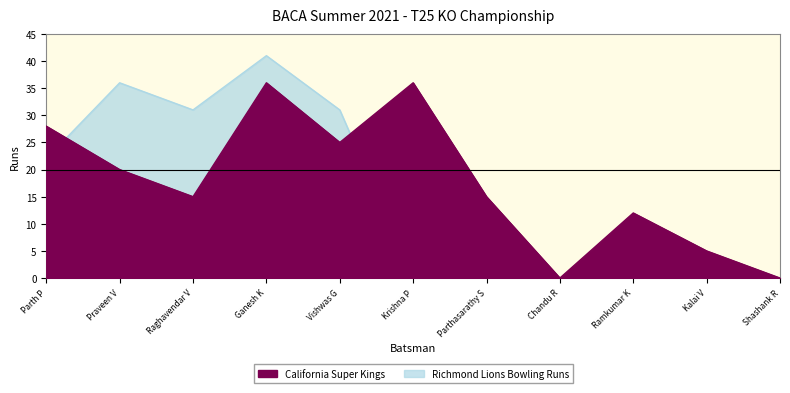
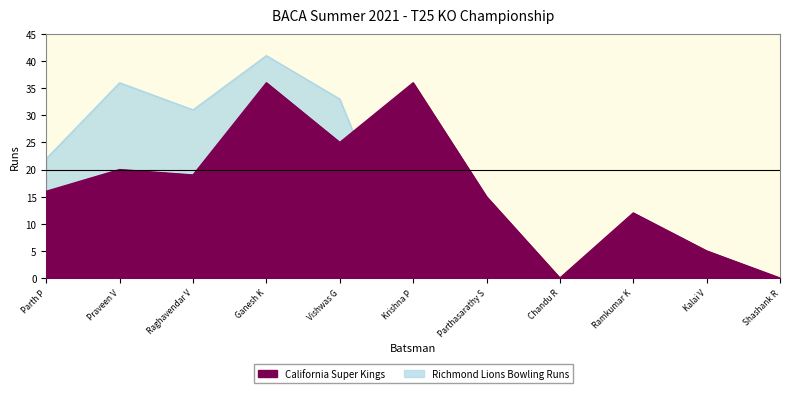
  {
    "California Super Kings": {
-     "Parth P": 28,
+     "Parth P": 16,
      "Praveen V": 20,
-     "Raghavendar V": 15,
+     "Raghavendar V": 19,
      "Ganesh K": 36,
      "Vishwas G": 25,
      "Krishna P": 36,
      "Parthasarathy S": 15,
      "Ramkumar K": 12,
      "Kalai V": 5
    },
    "Richmond Lions Bowling Runs": {
      "Parth P": 22,
      "Praveen V": 36,
      "Raghavendar V": 31,
      "Ganesh K": 41,
-     "Vishwas G": 31,
+     "Vishwas G": 33,
      "Krishna P": 0,
      "Parthasarathy S": 0,
      "Ramkumar K": 0,
      "Kalai V": 0
    }
  }
